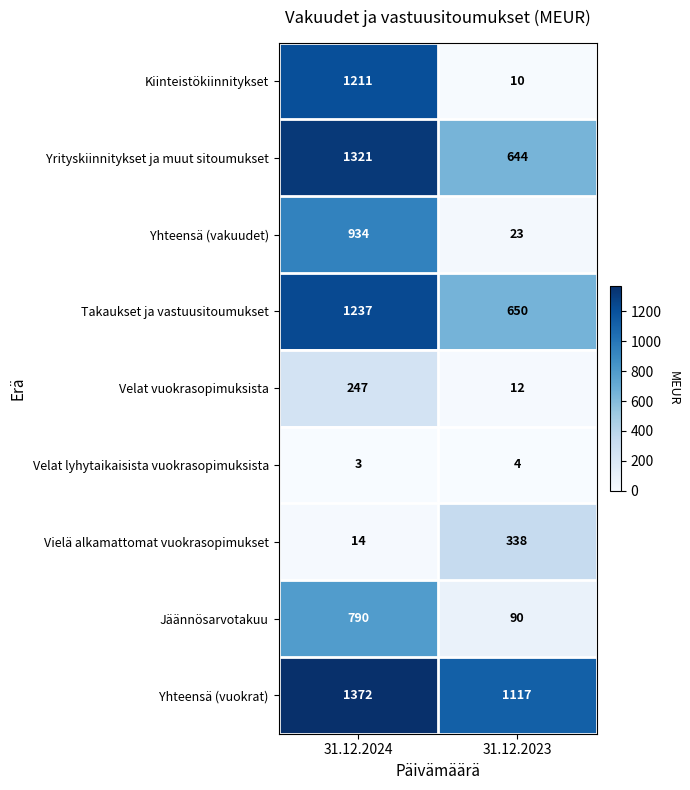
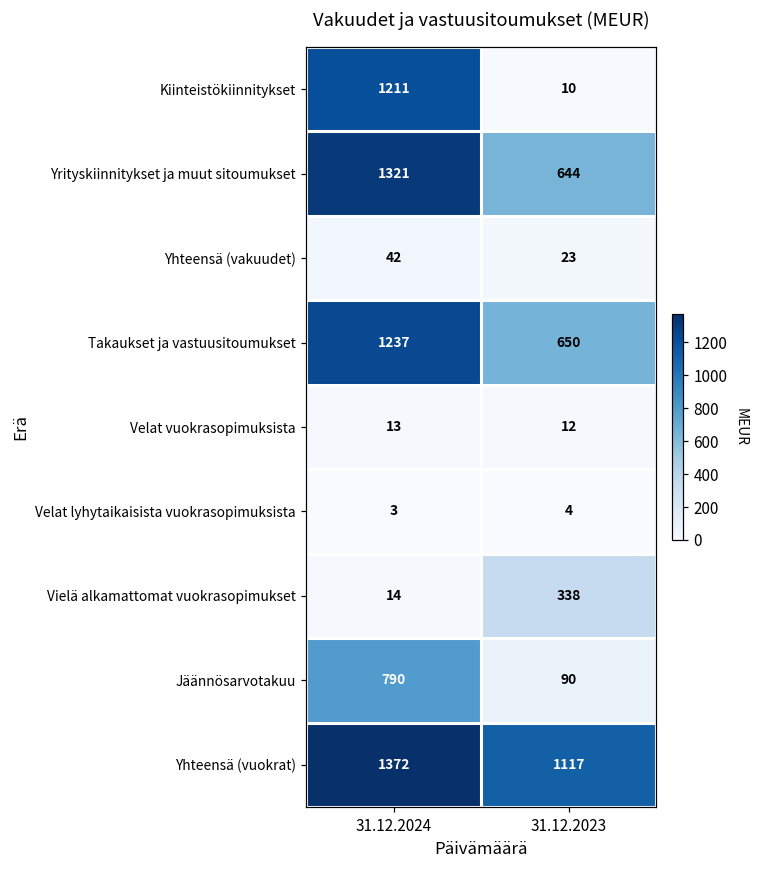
  {
    "Kiinteistökiinnitykset": {
      "31.12.2024": 1211,
      "31.12.2023": 10
    },
    "Yrityskiinnitykset ja muut sitoumukset": {
      "31.12.2024": 1321,
      "31.12.2023": 644
    },
    "Yhteensä (vakuudet)": {
-     "31.12.2024": 934,
+     "31.12.2024": 42,
      "31.12.2023": 23
    },
    "Takaukset ja vastuusitoumukset": {
      "31.12.2024": 1237,
      "31.12.2023": 650
    },
    "Velat vuokrasopimuksista": {
-     "31.12.2024": 247,
+     "31.12.2024": 13,
      "31.12.2023": 12
    },
    "Velat lyhytaikaisista vuokrasopimuksista": {
      "31.12.2024": 3,
      "31.12.2023": 4
    },
    "Vielä alkamattomat vuokrasopimukset": {
      "31.12.2024": 14,
      "31.12.2023": 338
    },
    "Jäännösarvotakuu": {
      "31.12.2024": 790,
      "31.12.2023": 90
    },
    "Yhteensä (vuokrat)": {
      "31.12.2024": 1372,
      "31.12.2023": 1117
    }
  }
